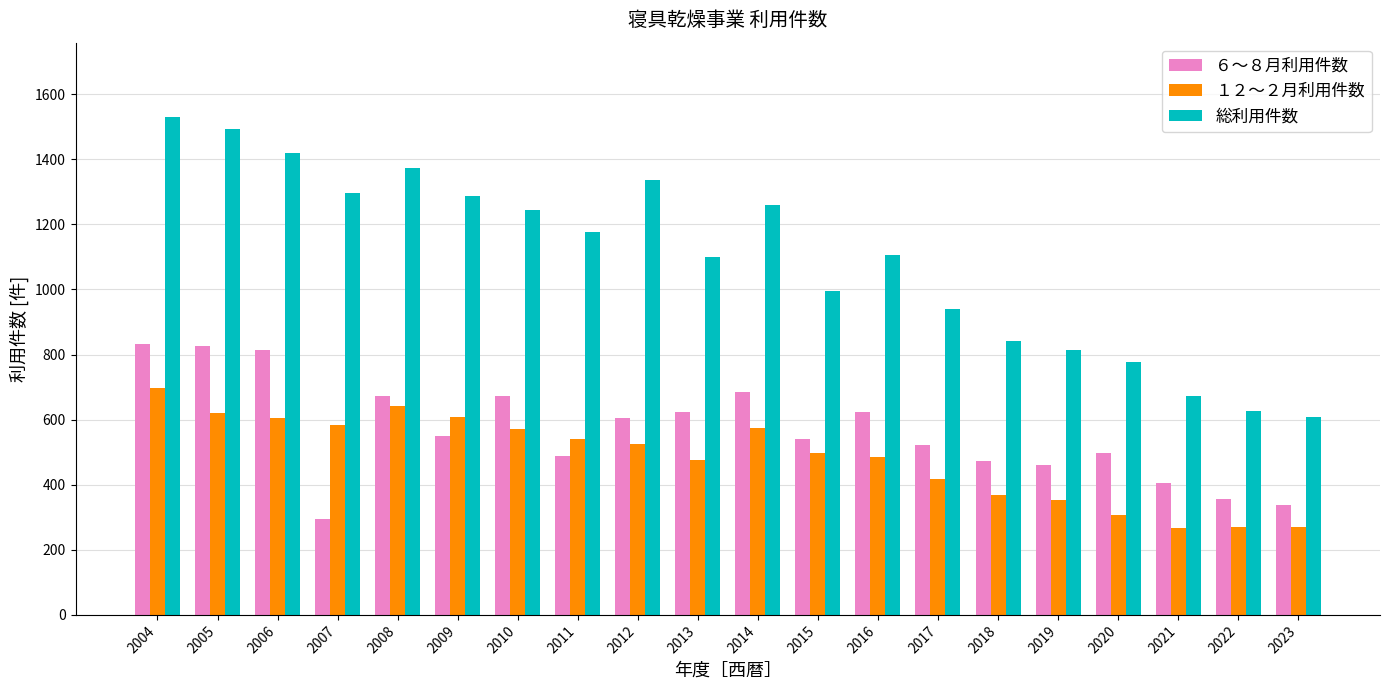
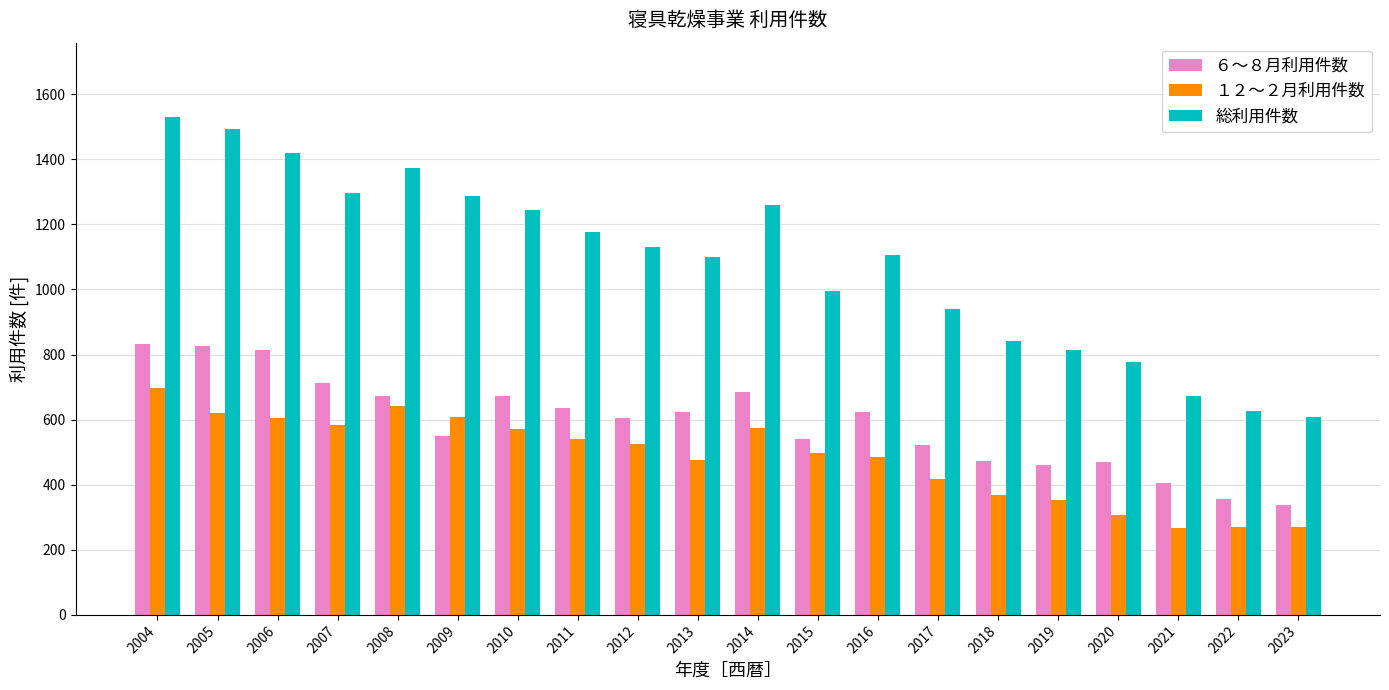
  {
    "６～８月利用件数": {
      "2004": 830,
      "2005": 830,
      "2006": 810,
-     "2007": 300,
+     "2007": 710,
      "2008": 670,
      "2009": 550,
      "2010": 670,
-     "2011": 490,
+     "2011": 640,
      "2012": 600,
      "2013": 620,
      "2014": 690,
      "2015": 540,
      "2016": 620,
      "2017": 520,
      "2018": 470,
      "2019": 460,
-     "2020": 500,
+     "2020": 470,
      "2021": 410,
      "2022": 360,
      "2023": 340
    },
    "１２～２月利用件数": {
      "2004": 700,
      "2005": 620,
      "2006": 610,
      "2007": 590,
      "2008": 640,
      "2009": 610,
      "2010": 570,
      "2011": 540,
      "2012": 530,
      "2013": 480,
      "2014": 570,
      "2015": 500,
      "2016": 480,
      "2017": 420,
      "2018": 370,
      "2019": 350,
      "2020": 310,
      "2021": 270,
      "2022": 270,
      "2023": 270
    },
    "総利用件数": {
      "2004": 1530,
      "2005": 1490,
      "2006": 1420,
      "2007": 1300,
      "2008": 1370,
      "2009": 1290,
      "2010": 1250,
      "2011": 1180,
-     "2012": 1340,
+     "2012": 1130,
      "2013": 1100,
      "2014": 1260,
      "2015": 990,
      "2016": 1110,
      "2017": 940,
      "2018": 840,
      "2019": 810,
      "2020": 780,
      "2021": 670,
      "2022": 630,
      "2023": 610
    }
  }
